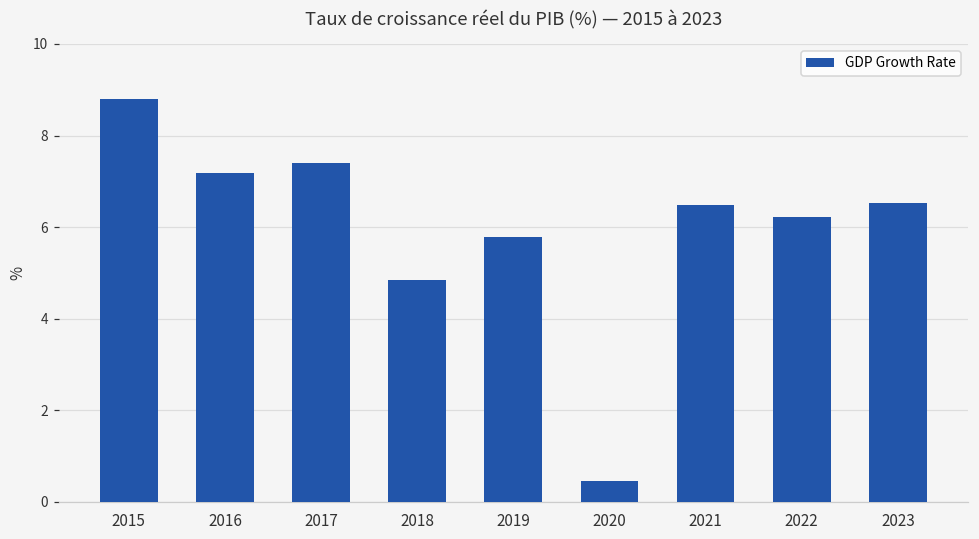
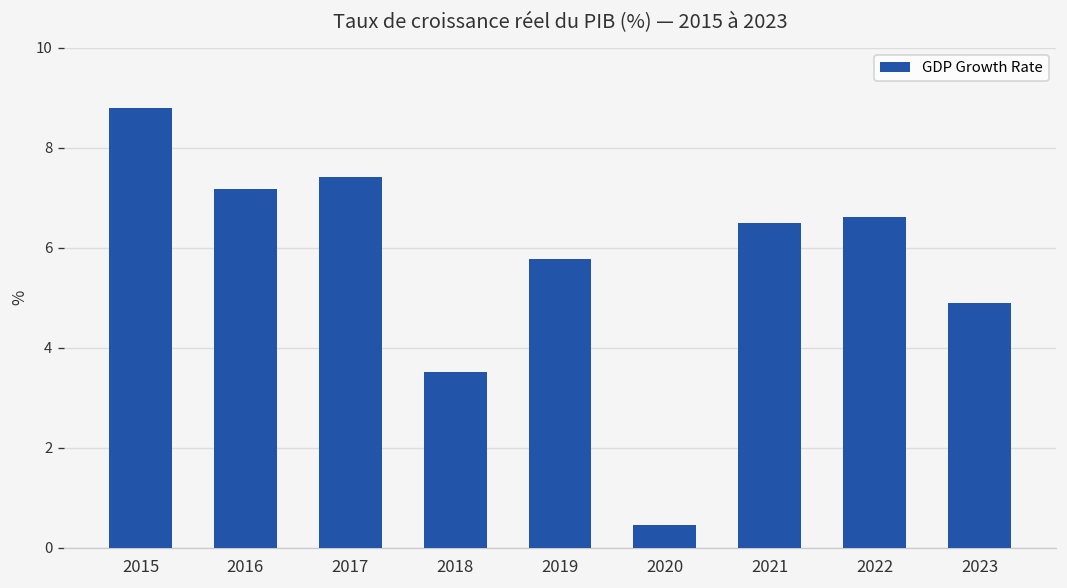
  {
    "2015": 8.8,
    "2016": 7.2,
    "2017": 7.4,
-   "2018": 4.8,
+   "2018": 3.5,
    "2019": 5.8,
    "2020": 0.5,
    "2021": 6.5,
-   "2022": 6.2,
-   "2023": 6.5
+   "2022": 6.6,
+   "2023": 4.9
  }
